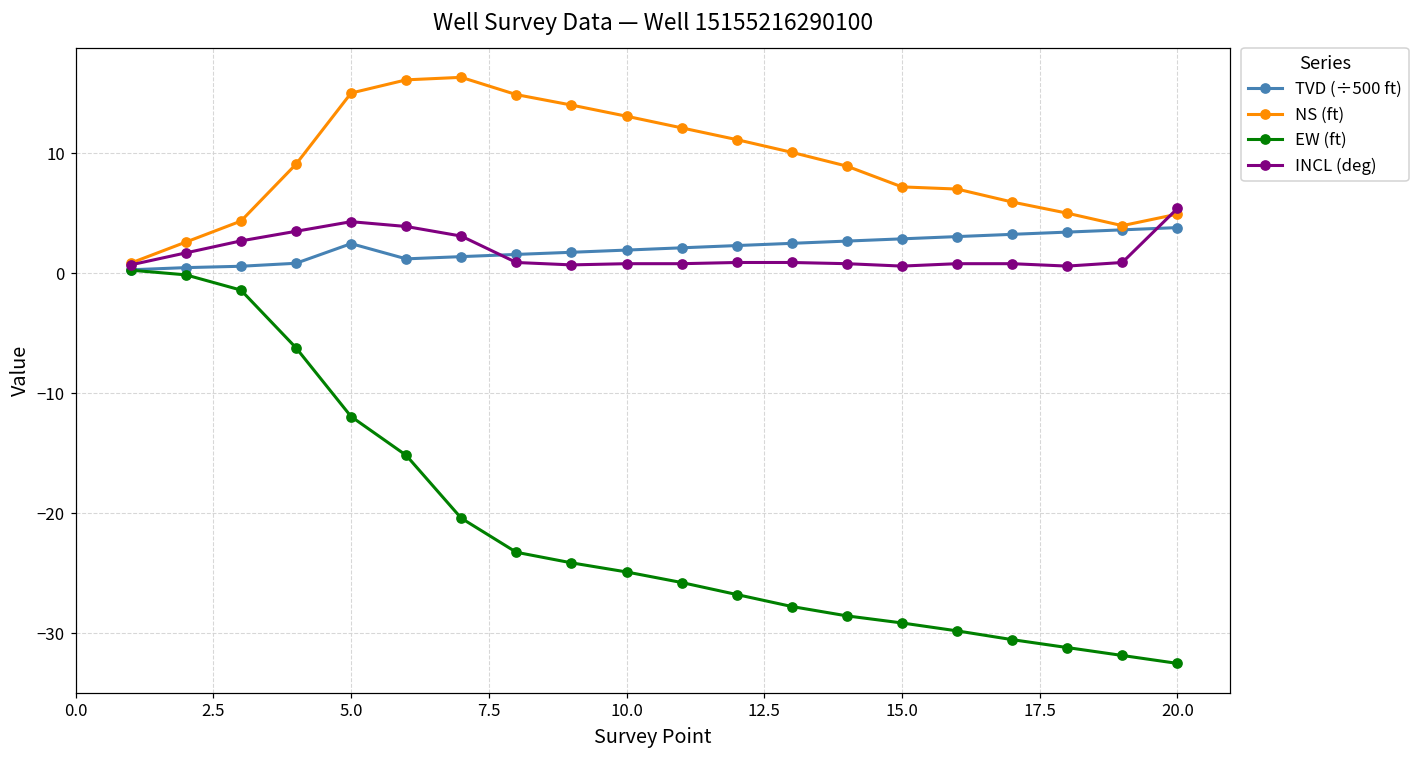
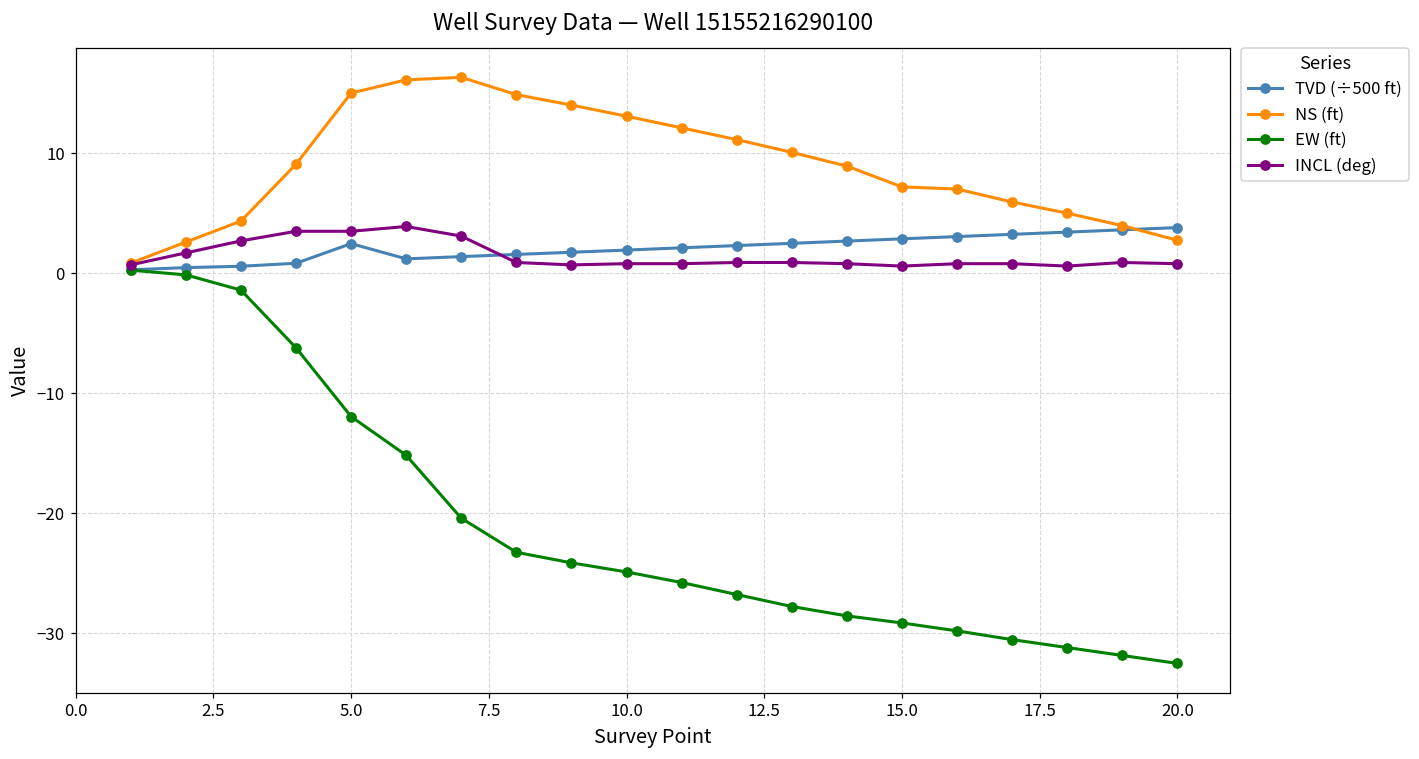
  {
    "TVD (÷500 ft)": {
      "5.0": 2.5,
      "10.0": 1.9,
      "15.0": 2.9,
      "20.0": 3.8
    },
    "NS (ft)": {
      "5.0": 15.0,
      "10.0": 13.1,
      "15.0": 7.2,
-     "20.0": 4.9
+     "20.0": 2.8
    },
    "EW (ft)": {
      "5.0": -11.9,
      "10.0": -24.9,
      "15.0": -29.1,
      "20.0": -32.5
    },
    "INCL (deg)": {
-     "5.0": 4.3,
+     "5.0": 3.5,
      "10.0": 0.8,
      "15.0": 0.6,
-     "20.0": 5.4
+     "20.0": 0.8
    }
  }
